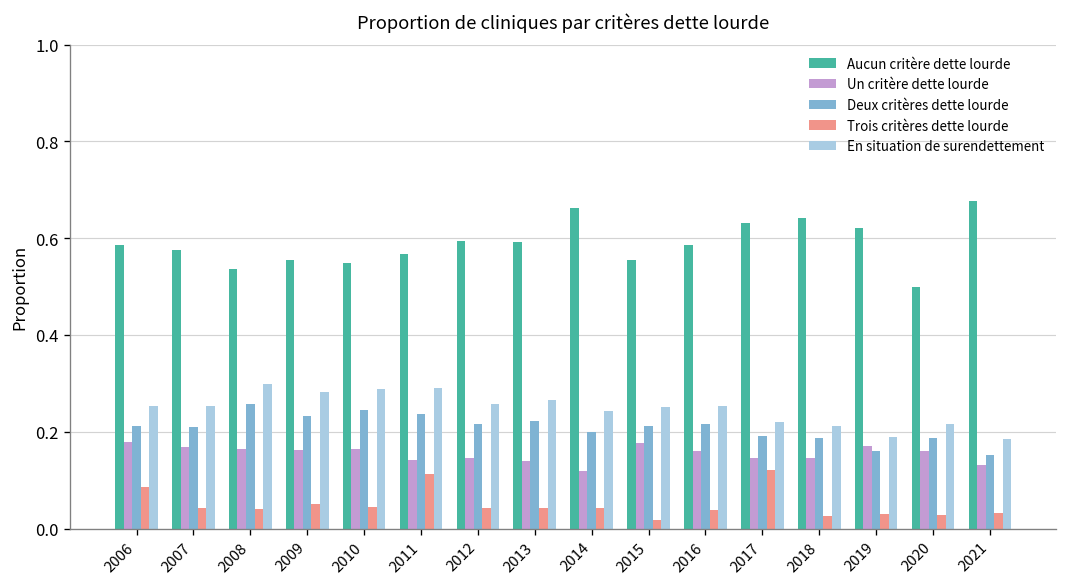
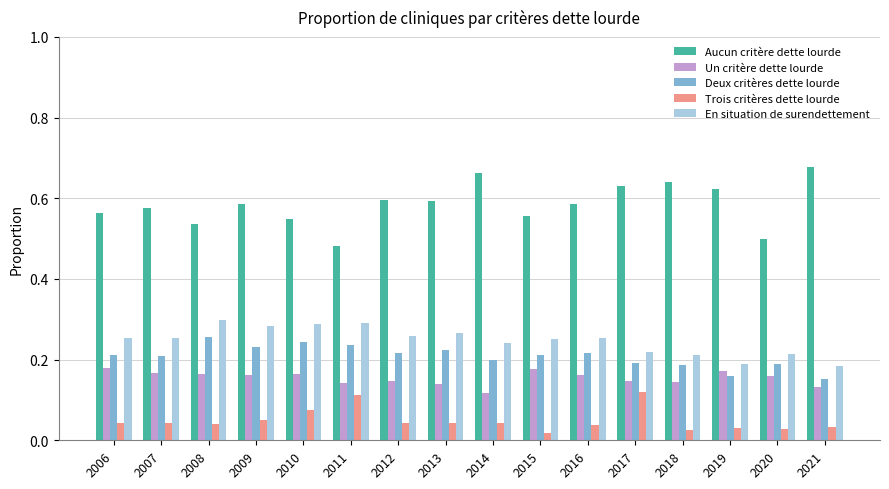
  {
    "Aucun critère dette lourde": {
-     "2006": 0.59,
+     "2006": 0.56,
      "2007": 0.58,
      "2008": 0.54,
-     "2009": 0.55,
+     "2009": 0.59,
      "2010": 0.55,
-     "2011": 0.57,
+     "2011": 0.48,
      "2012": 0.60,
      "2013": 0.59,
      "2014": 0.66,
      "2015": 0.56,
      "2016": 0.59,
      "2017": 0.63,
      "2018": 0.64,
      "2019": 0.62,
      "2020": 0.50,
      "2021": 0.68
    },
    "Trois critères dette lourde": {
-     "2006": 0.09,
+     "2006": 0.04,
      "2007": 0.04,
      "2008": 0.04,
      "2009": 0.05,
-     "2010": 0.04,
+     "2010": 0.07,
      "2011": 0.11,
      "2012": 0.04,
      "2013": 0.04,
      "2014": 0.04,
      "2015": 0.02,
      "2016": 0.04,
      "2017": 0.12,
      "2018": 0.03,
      "2019": 0.03,
      "2020": 0.03,
      "2021": 0.03
    }
  }
